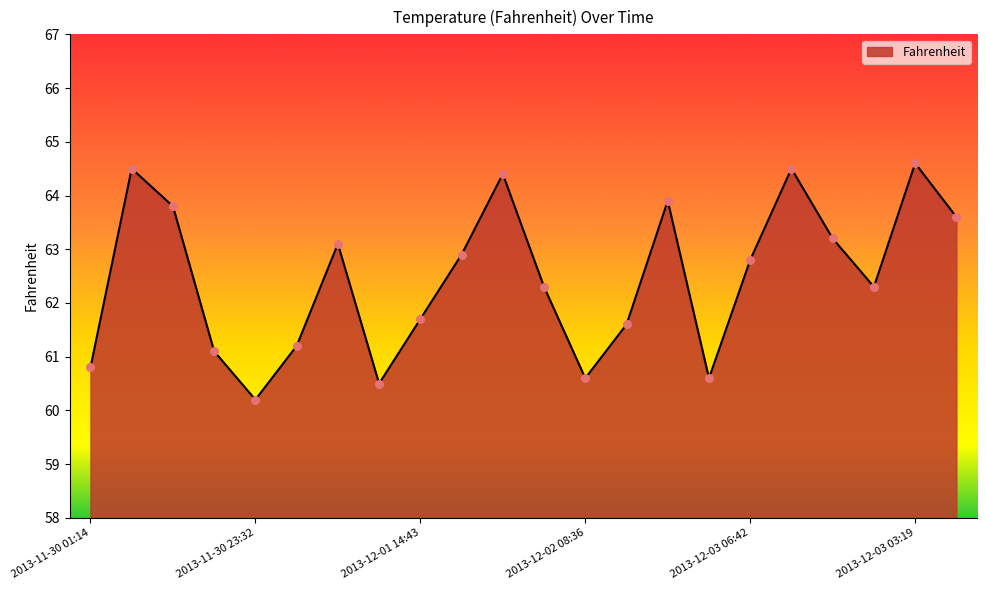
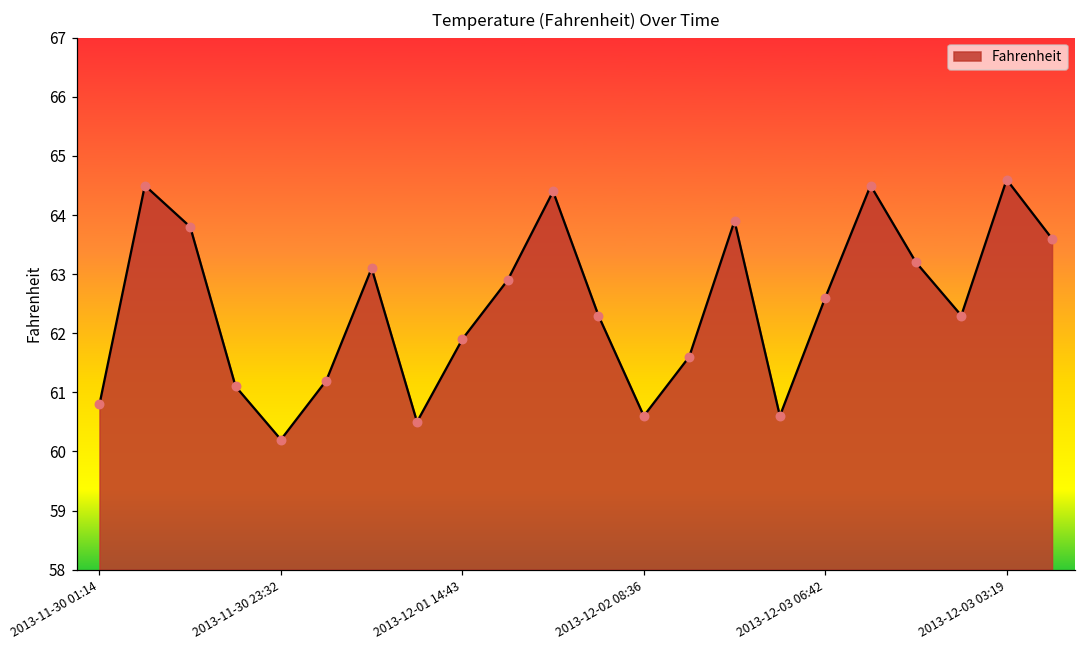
  {
    "2013-11-30 01:14": 60.8,
    "2013-11-30 23:32": 60.2,
-   "2013-12-01 14:43": 61.7,
+   "2013-12-01 14:43": 61.9,
    "2013-12-02 08:36": 60.6,
-   "2013-12-03 06:42": 62.8,
+   "2013-12-03 06:42": 62.6,
    "2013-12-03 03:19": 64.6
  }
